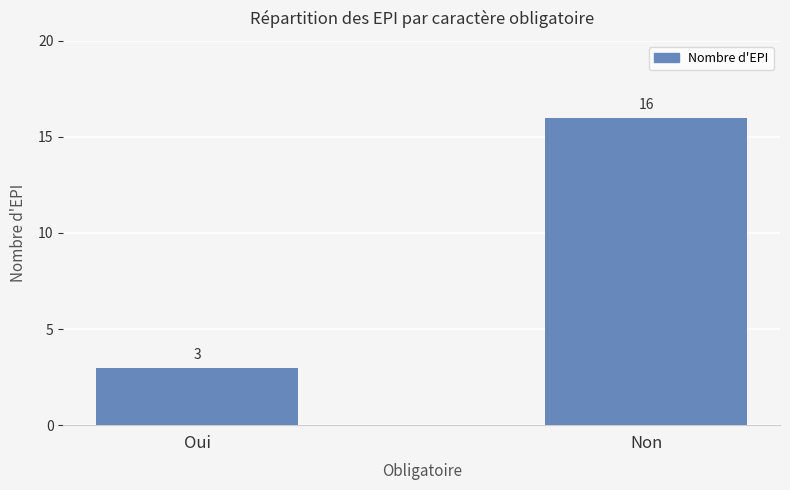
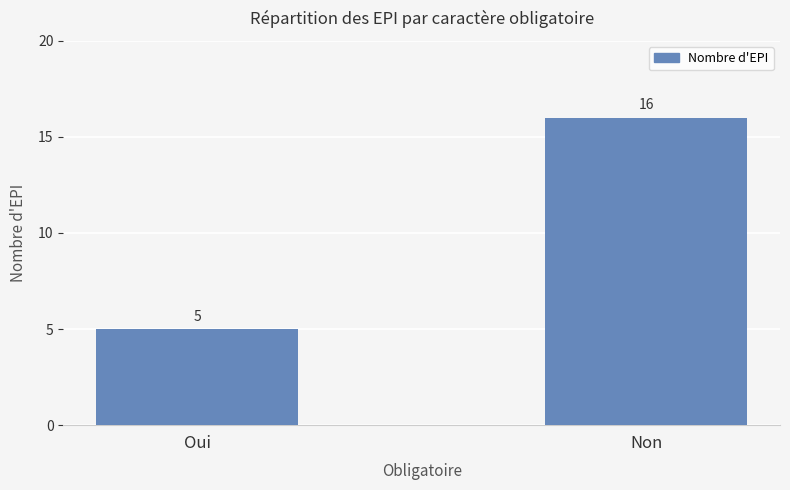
  {
-   "Oui": 3,
+   "Oui": 5,
    "Non": 16
  }
